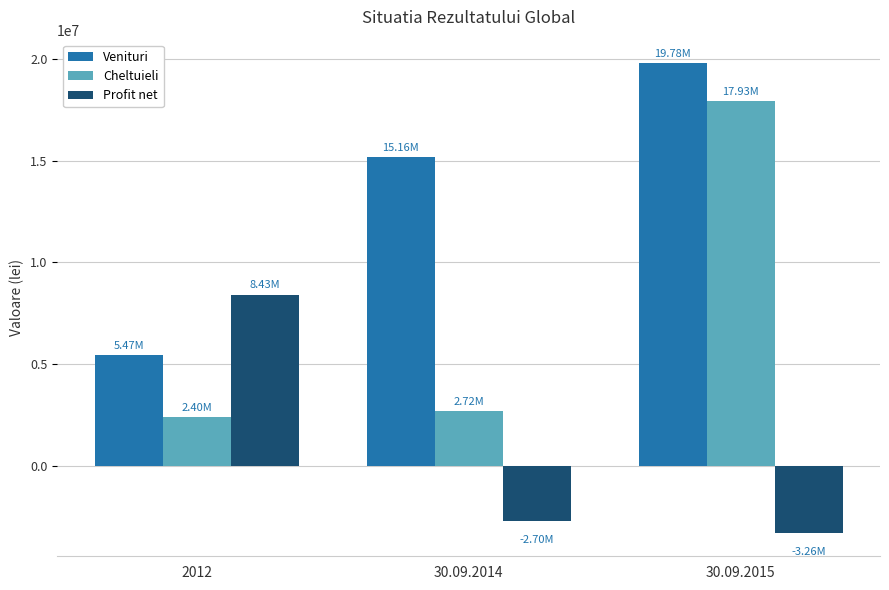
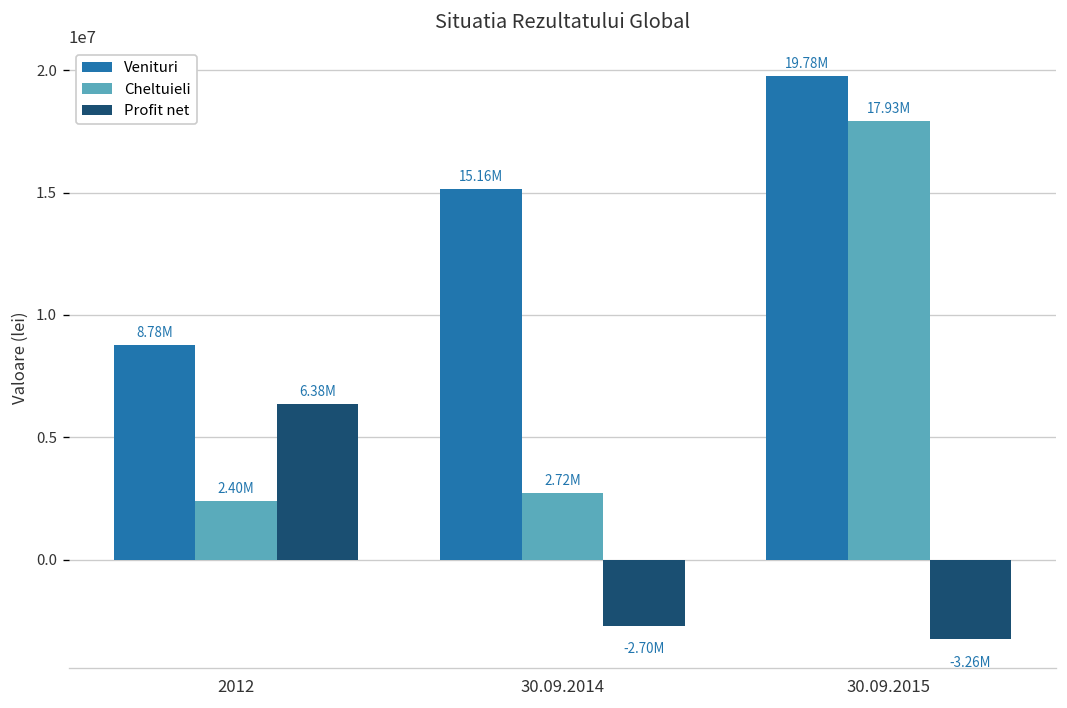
  {
    "Venituri": {
-     "2012": "5.47M",
+     "2012": "8.78M",
      "30.09.2014": "15.16M",
      "30.09.2015": "19.78M"
    },
    "Cheltuieli": {
      "2012": "2.40M",
      "30.09.2014": "2.72M",
      "30.09.2015": "17.93M"
    },
    "Profit net": {
-     "2012": "8.43M",
+     "2012": "6.38M",
      "30.09.2014": "-2.70M",
      "30.09.2015": "-3.26M"
    }
  }
